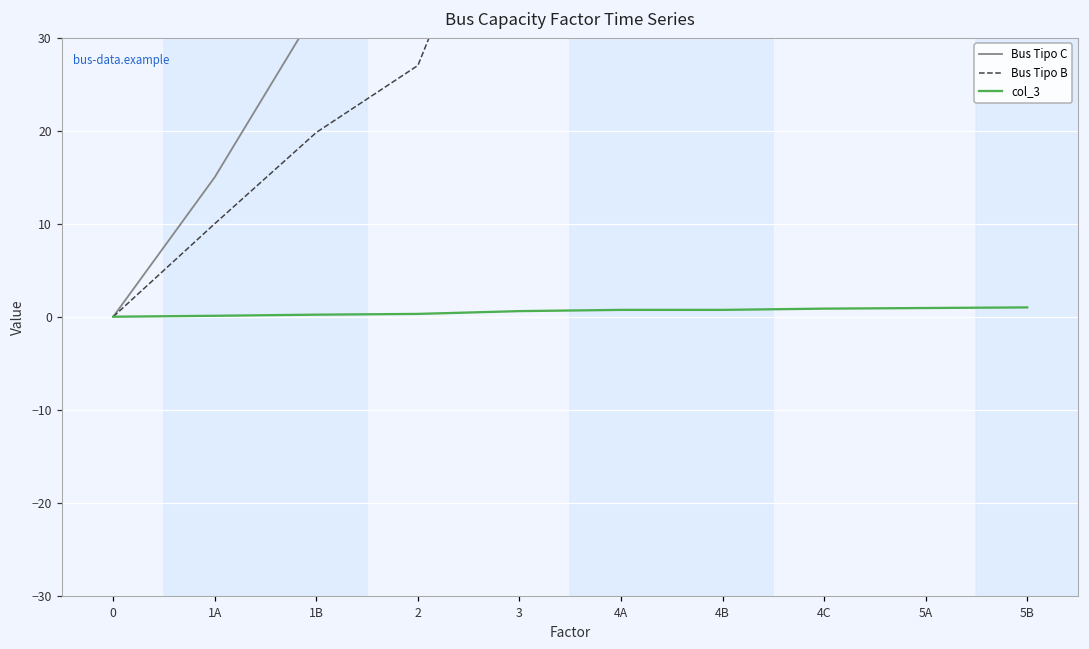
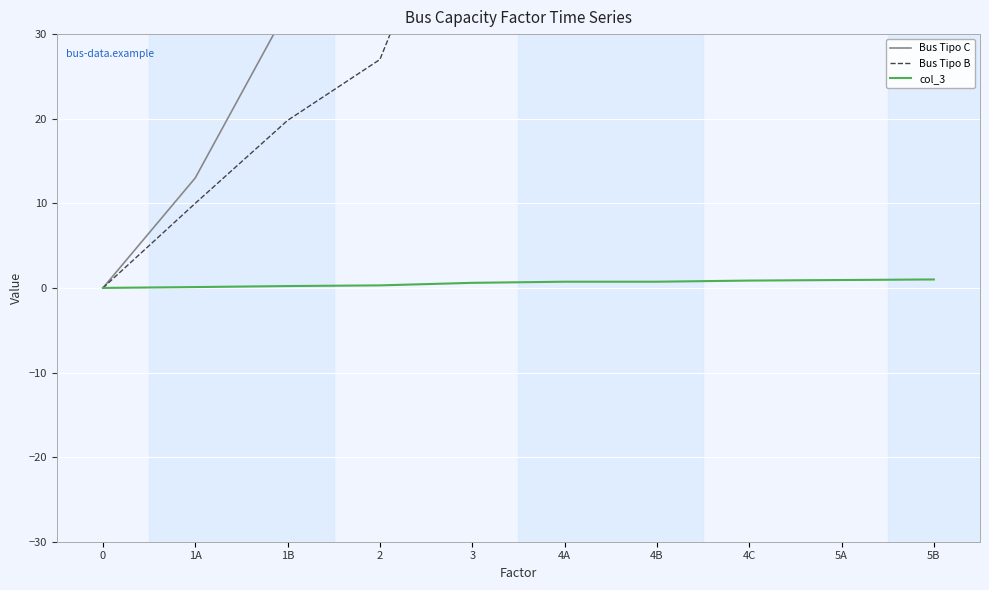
  {
    "Bus Tipo C": {
-     "1A": 15
+     "1A": 13
    },
    "Bus Tipo B": {
      "1A": 10,
      "1B": 20,
      "2": 27
    },
    "col_3": {
      "1A": 0,
      "1B": 0,
      "2": 0,
      "3": 1,
      "4A": 1,
      "4B": 1,
      "4C": 1,
      "5A": 1,
      "5B": 1
    }
  }
